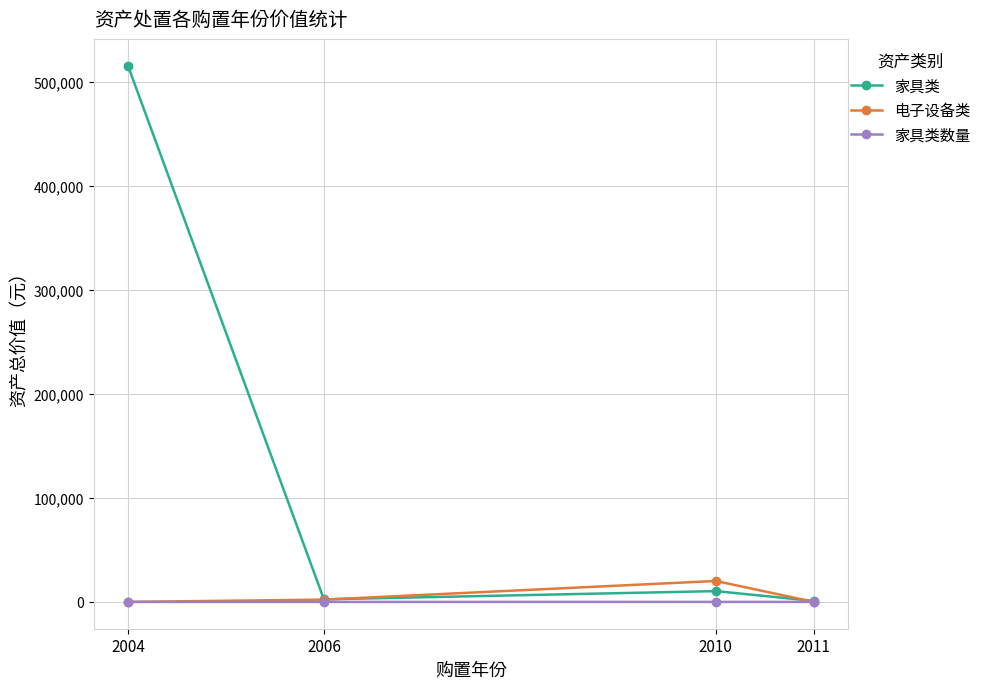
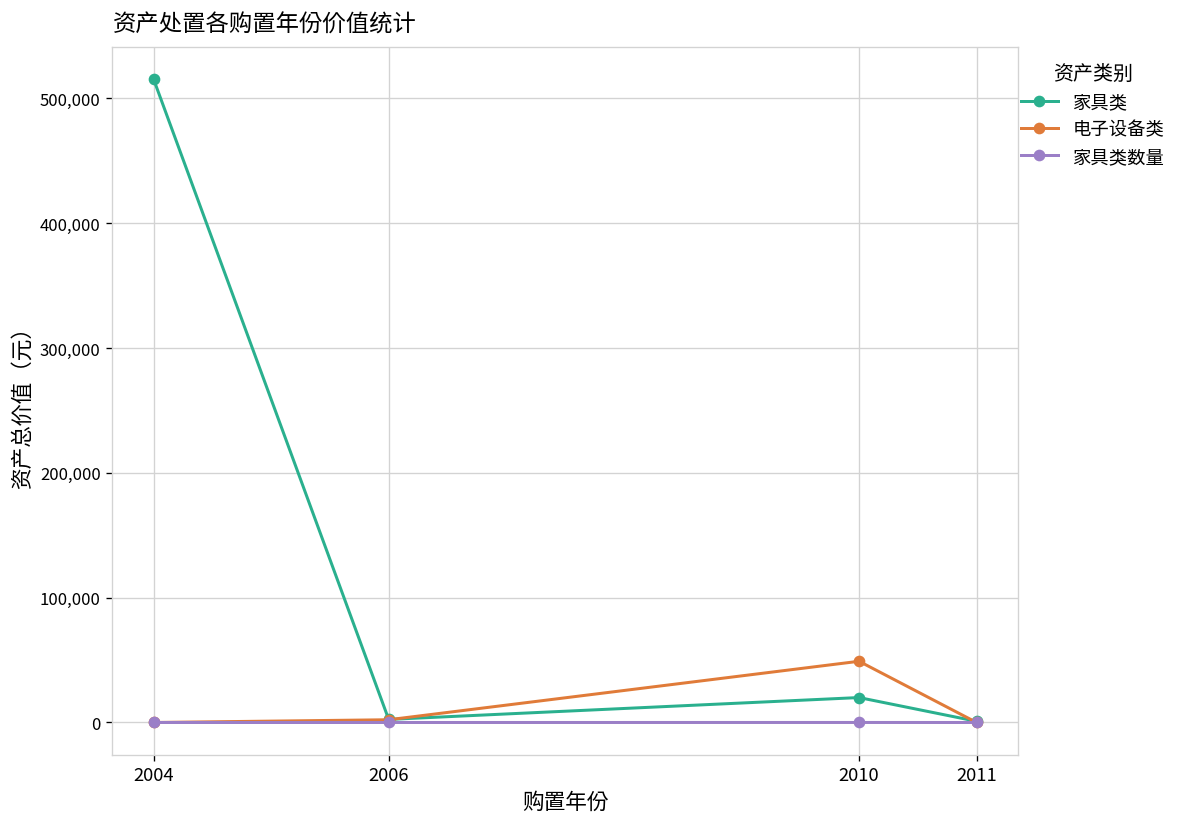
  {
    "家具类": {
      "2004": "516,000",
-     "2010": "10,000"
+     "2010": "20,000"
    },
    "电子设备类": {
-     "2010": "20,000"
+     "2010": "49,000"
    },
    "家具类数量": {
      "2010": "0"
    }
  }
